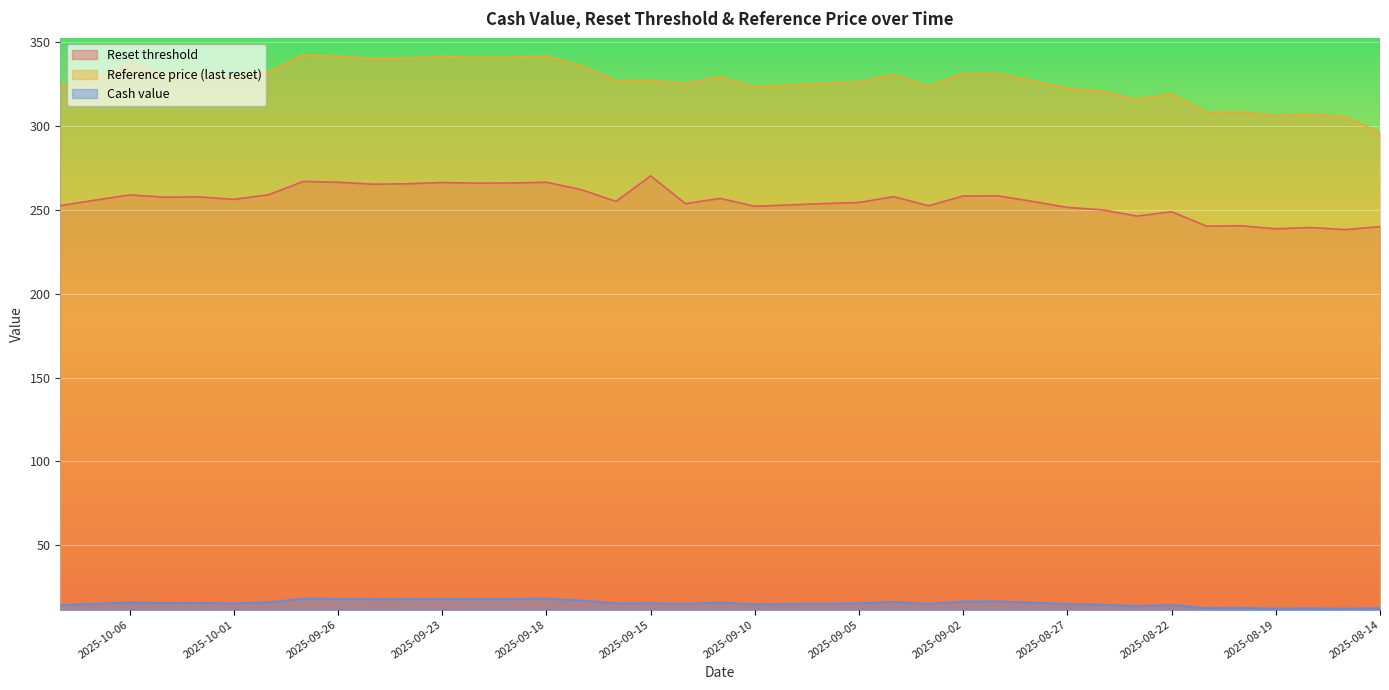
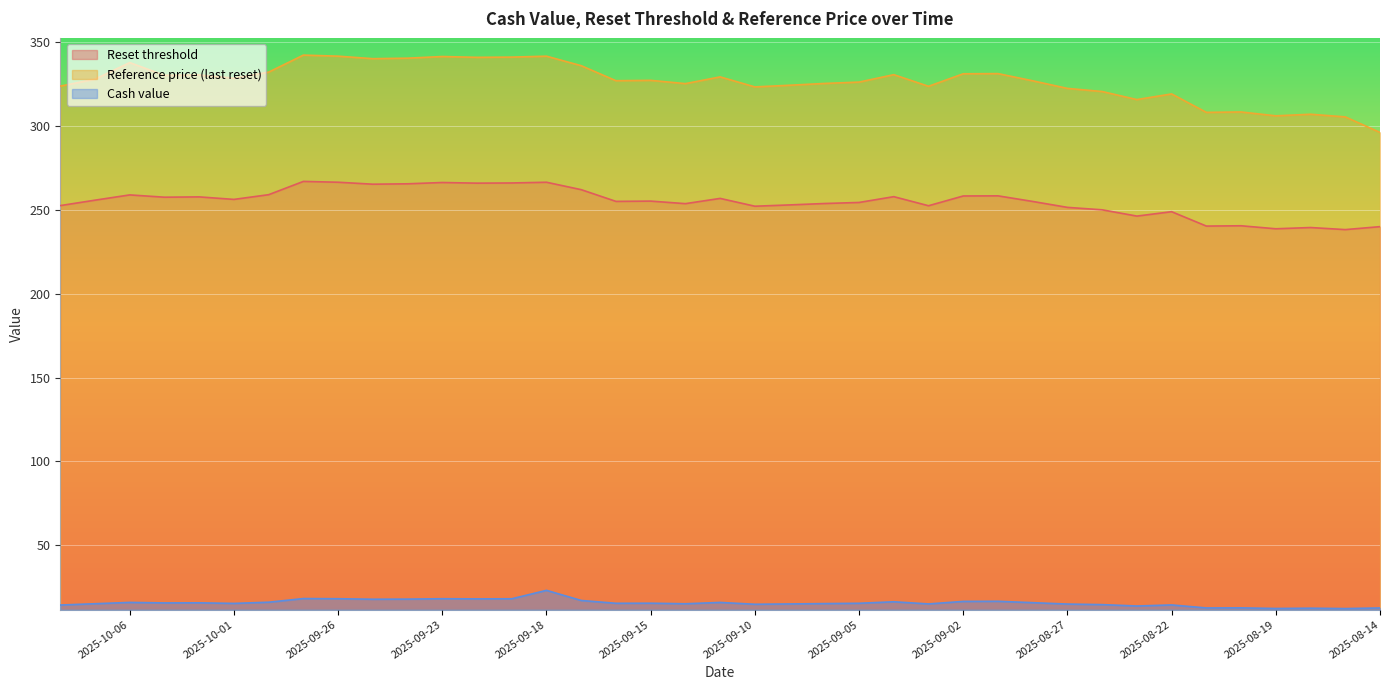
  {
    "Reset threshold": {
      "2025-10-06": 259,
      "2025-10-01": 256,
      "2025-09-26": 267,
      "2025-09-23": 266,
      "2025-09-18": 267,
-     "2025-09-15": 270,
+     "2025-09-15": 255,
      "2025-09-10": 252,
      "2025-09-05": 254,
      "2025-09-02": 258,
      "2025-08-27": 252,
      "2025-08-22": 249,
      "2025-08-19": 239,
      "2025-08-14": 240
    },
    "Reference price (last reset)": {
      "2025-09-26": 342,
      "2025-09-23": 341,
      "2025-09-18": 342,
      "2025-09-15": 327,
      "2025-09-10": 323,
      "2025-09-05": 326,
      "2025-09-02": 331,
      "2025-08-27": 322,
      "2025-08-22": 319,
      "2025-08-19": 306,
      "2025-08-14": 296
    },
    "Cash value": {
      "2025-10-06": 16,
      "2025-10-01": 15,
      "2025-09-26": 18,
      "2025-09-23": 18,
-     "2025-09-18": 18,
+     "2025-09-18": 23,
      "2025-09-15": 16,
      "2025-09-10": 15,
      "2025-09-05": 15,
      "2025-09-02": 17,
      "2025-08-27": 15,
      "2025-08-22": 14,
      "2025-08-19": 12,
      "2025-08-14": 13
    }
  }
